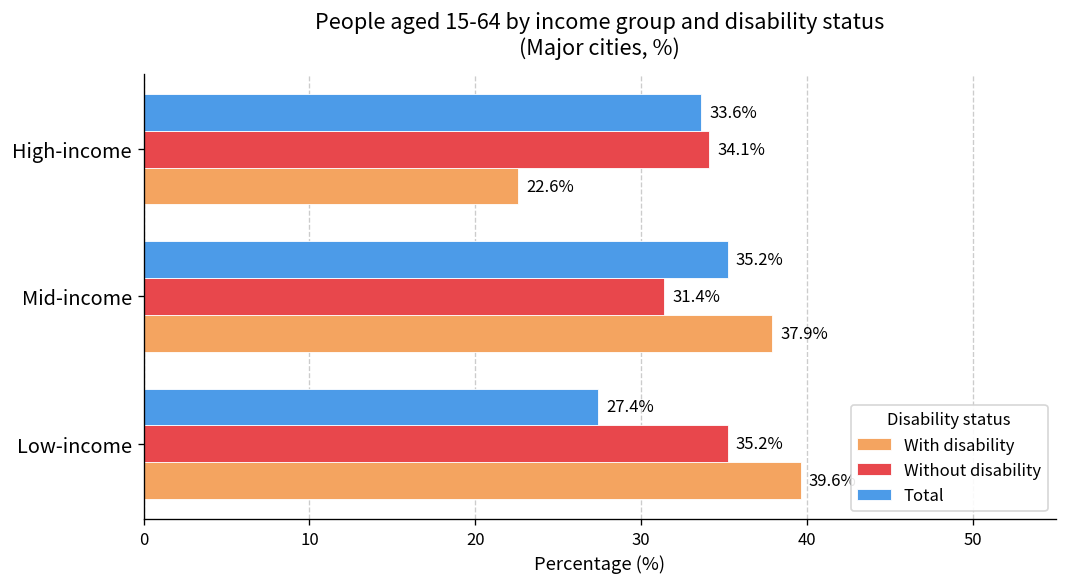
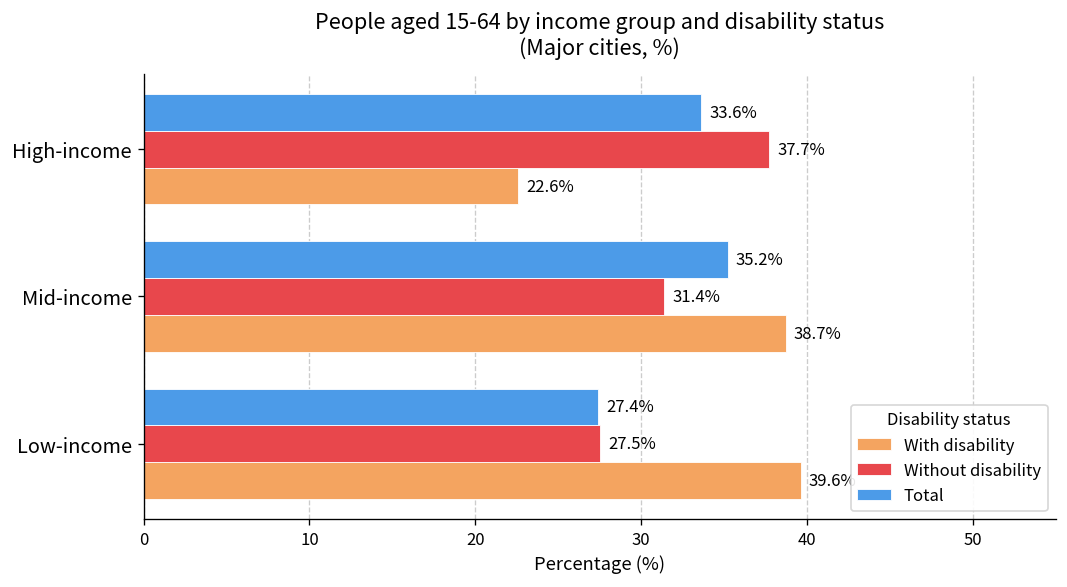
  {
    "With disability": {
      "High-income": "22.6%",
-     "Mid-income": "37.9%"
+     "Mid-income": "38.7%"
    },
    "Without disability": {
-     "High-income": "34.1%",
+     "High-income": "37.7%",
      "Mid-income": "31.4%",
-     "Low-income": "35.2%"
+     "Low-income": "27.5%"
    },
    "Total": {
      "High-income": "33.6%",
      "Mid-income": "35.2%",
      "Low-income": "27.4%"
    }
  }
